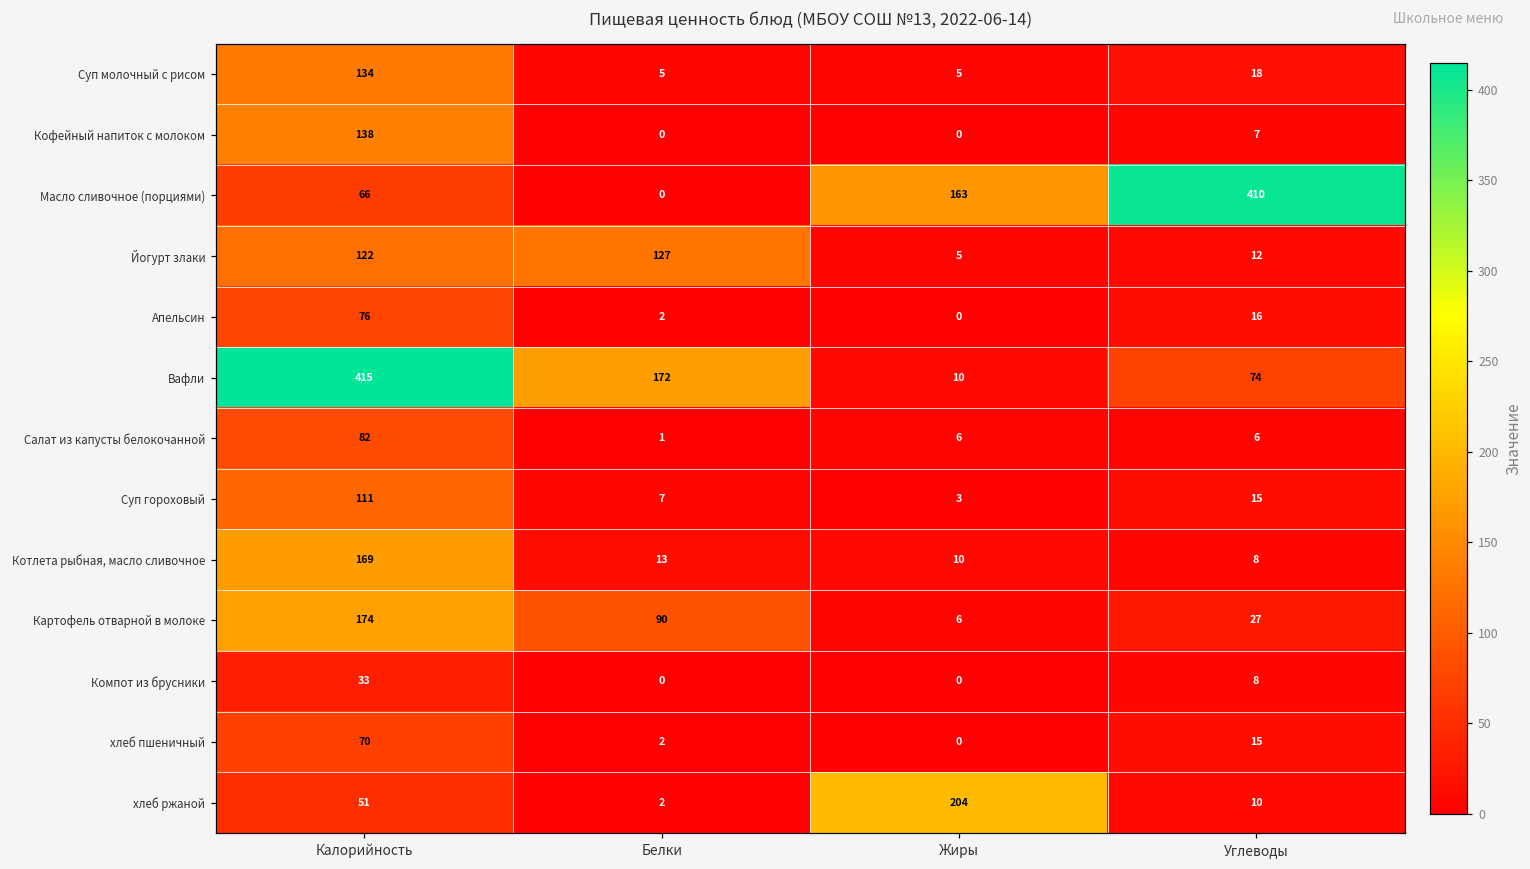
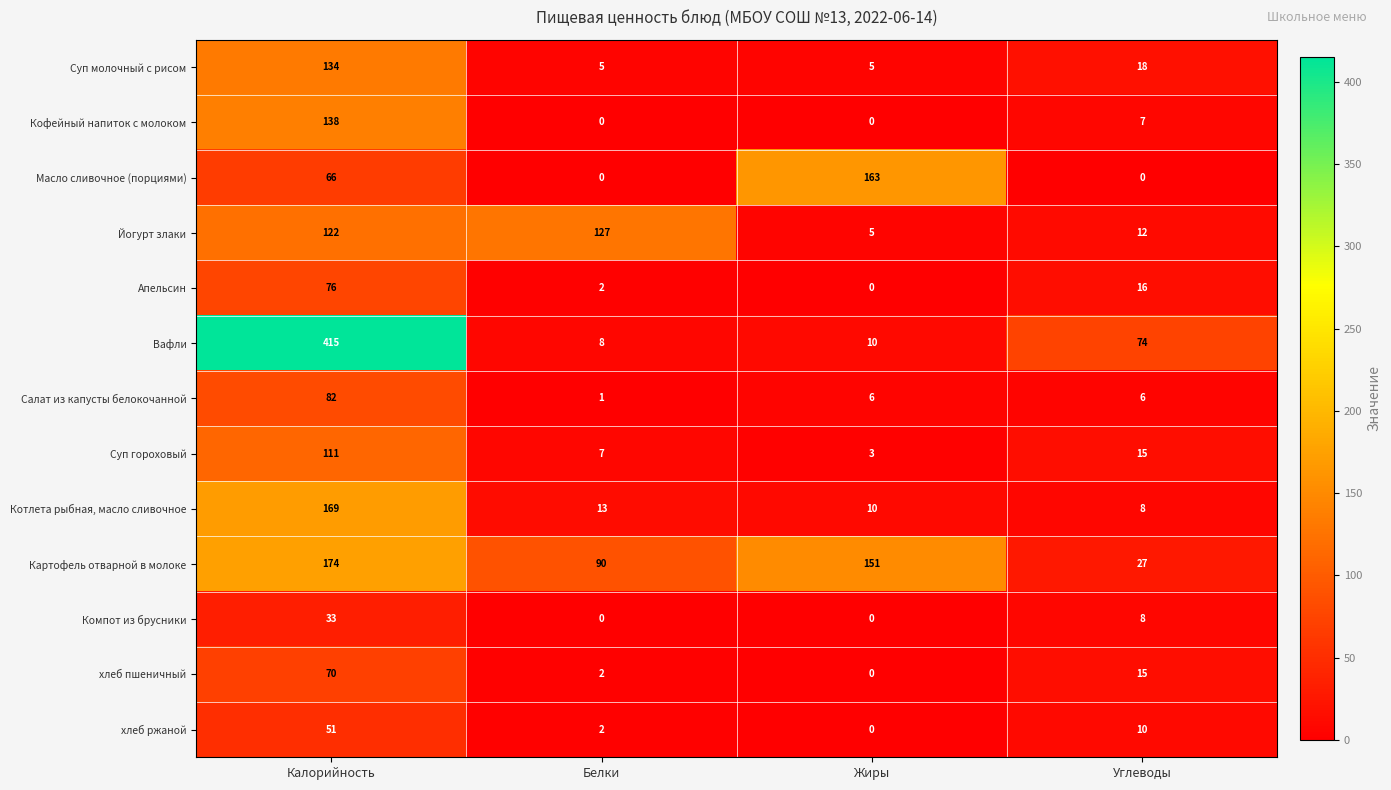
  {
    "Суп молочный с рисом": {
      "Калорийность": 134,
      "Белки": 5,
      "Жиры": 5,
      "Углеводы": 18
    },
    "Кофейный напиток с молоком": {
      "Калорийность": 138,
      "Белки": 0,
      "Жиры": 0,
      "Углеводы": 7
    },
    "Масло сливочное (порциями)": {
      "Калорийность": 66,
      "Белки": 0,
      "Жиры": 163,
-     "Углеводы": 410
+     "Углеводы": 0
    },
    "Йогурт злаки": {
      "Калорийность": 122,
      "Белки": 127,
      "Жиры": 5,
      "Углеводы": 12
    },
    "Апельсин": {
      "Калорийность": 76,
      "Белки": 2,
      "Жиры": 0,
      "Углеводы": 16
    },
    "Вафли": {
      "Калорийность": 415,
-     "Белки": 172,
+     "Белки": 8,
      "Жиры": 10,
      "Углеводы": 74
    },
    "Салат из капусты белокочанной": {
      "Калорийность": 82,
      "Белки": 1,
      "Жиры": 6,
      "Углеводы": 6
    },
    "Суп гороховый": {
      "Калорийность": 111,
      "Белки": 7,
      "Жиры": 3,
      "Углеводы": 15
    },
    "Котлета рыбная, масло сливочное": {
      "Калорийность": 169,
      "Белки": 13,
      "Жиры": 10,
      "Углеводы": 8
    },
    "Картофель отварной в молоке": {
      "Калорийность": 174,
      "Белки": 90,
-     "Жиры": 6,
+     "Жиры": 151,
      "Углеводы": 27
    },
    "Компот из брусники": {
      "Калорийность": 33,
      "Белки": 0,
      "Жиры": 0,
      "Углеводы": 8
    },
    "хлеб пшеничный": {
      "Калорийность": 70,
      "Белки": 2,
      "Жиры": 0,
      "Углеводы": 15
    },
    "хлеб ржаной": {
      "Калорийность": 51,
      "Белки": 2,
-     "Жиры": 204,
+     "Жиры": 0,
      "Углеводы": 10
    }
  }
